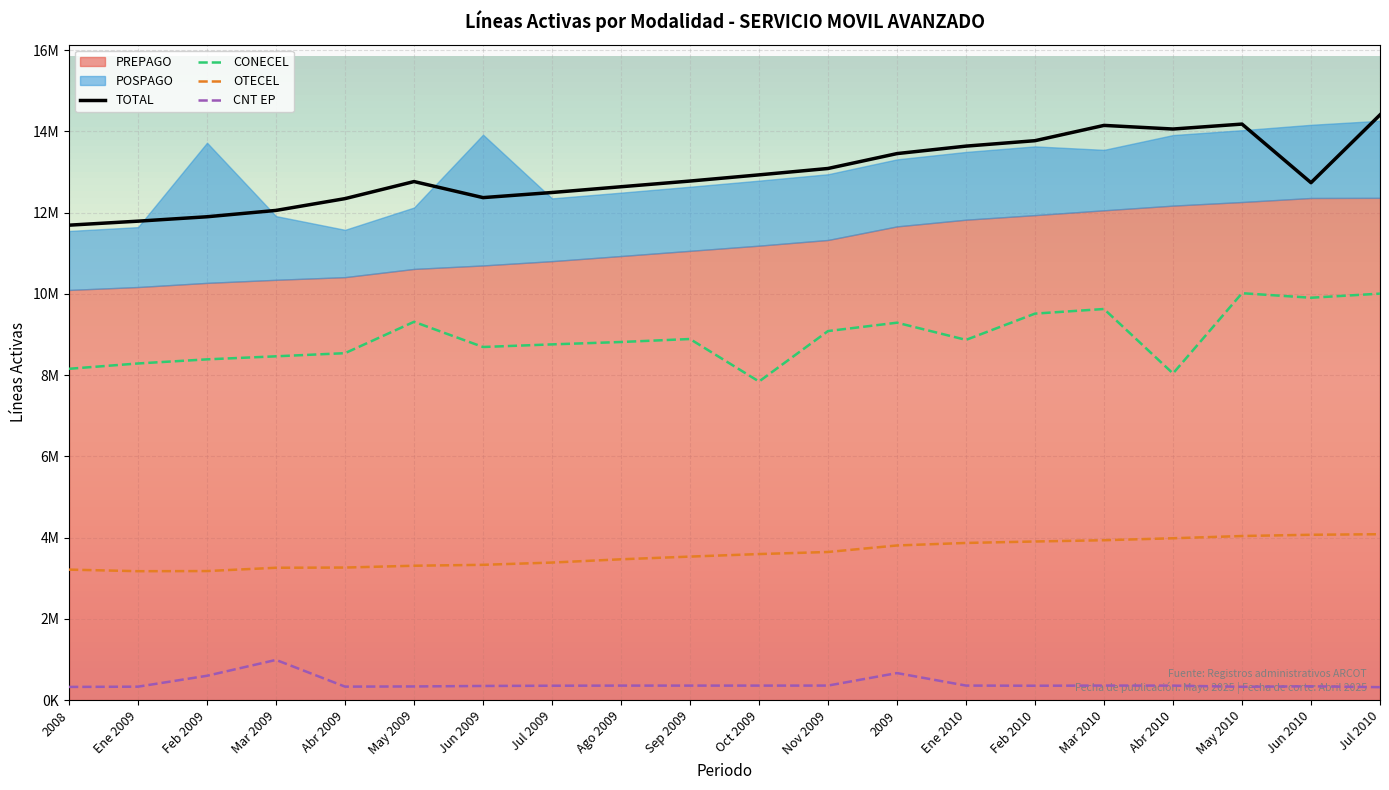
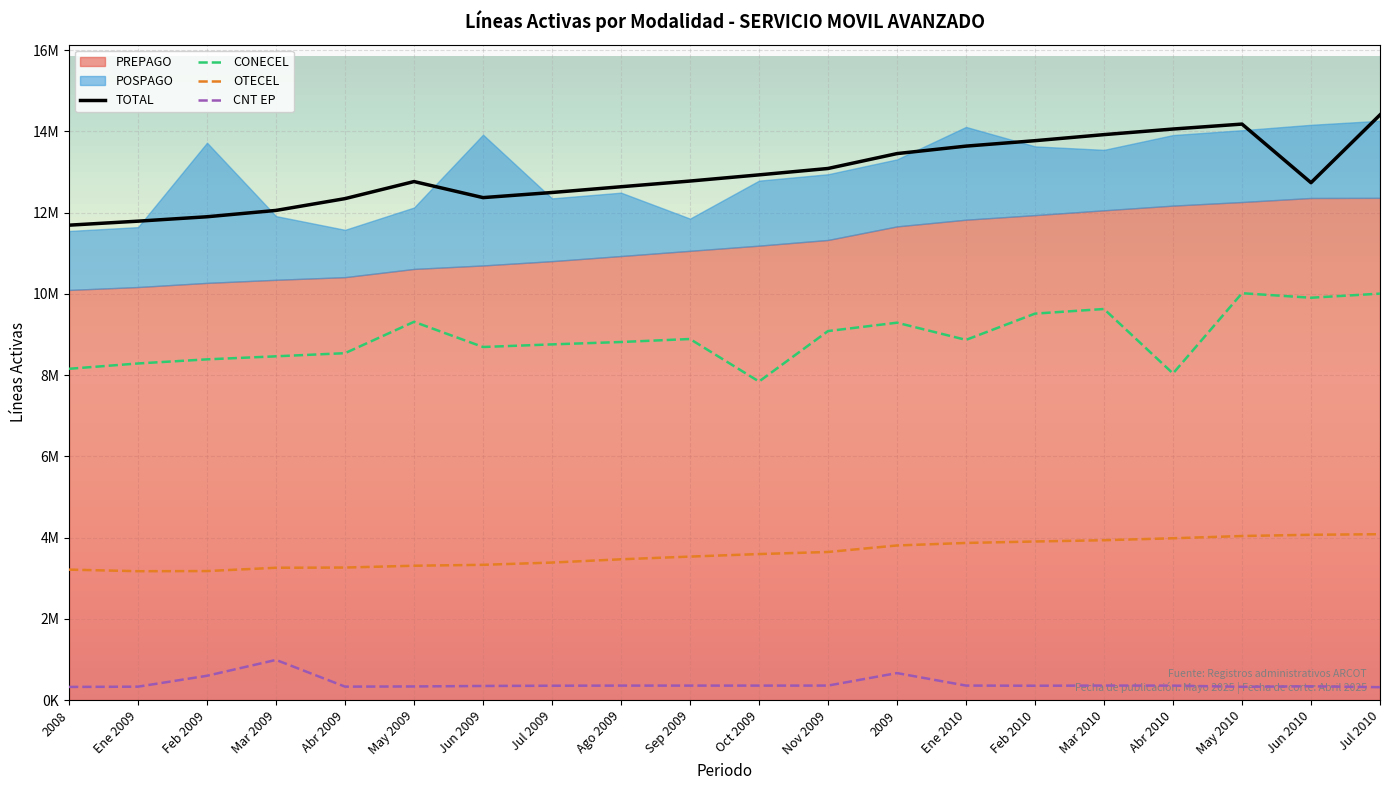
  {
    "TOTAL": {
      "2008": 11700000,
      "Ene 2009": 11800000,
      "Feb 2009": 11900000,
      "Mar 2009": 12100000,
      "Abr 2009": 12300000,
      "May 2009": 12800000,
      "Jun 2009": 12400000,
      "Jul 2009": 12500000,
      "Ago 2009": 12600000,
      "Sep 2009": 12800000,
      "Oct 2009": 12900000,
      "Nov 2009": 13100000,
      "2009": 13500000,
      "Ene 2010": 13600000,
      "Feb 2010": 13800000,
-     "Mar 2010": 14100000,
+     "Mar 2010": 13900000,
      "Abr 2010": 14100000,
      "May 2010": 14200000,
      "Jun 2010": 12700000,
      "Jul 2010": 14400000
    },
    "CONECEL": {
      "2008": 8200000,
      "Ene 2009": 8300000,
      "Feb 2009": 8400000,
      "Mar 2009": 8500000,
      "Abr 2009": 8500000,
      "May 2009": 9300000,
      "Jun 2009": 8700000,
      "Jul 2009": 8800000,
      "Ago 2009": 8800000,
      "Sep 2009": 8900000,
      "Oct 2009": 7800000,
      "Nov 2009": 9100000,
      "2009": 9300000,
      "Ene 2010": 8900000,
      "Feb 2010": 9500000,
      "Mar 2010": 9600000,
      "Abr 2010": 8000000,
      "May 2010": 10000000,
      "Jun 2010": 9900000,
      "Jul 2010": 10000000
    },
    "POSPAGO": {
      "2008": 1500000,
      "Ene 2009": 1500000,
      "Feb 2009": 3400000,
      "Mar 2009": 1600000,
      "Abr 2009": 1200000,
      "May 2009": 1500000,
      "Jun 2009": 3200000,
      "Jul 2009": 1500000,
      "Ago 2009": 1600000,
-     "Sep 2009": 1600000,
+     "Sep 2009": 800000,
      "Oct 2009": 1600000,
      "Nov 2009": 1600000,
      "2009": 1600000,
-     "Ene 2010": 1700000,
+     "Ene 2010": 2300000,
      "Feb 2010": 1700000,
      "Mar 2010": 1500000,
      "Abr 2010": 1700000,
      "May 2010": 1800000,
      "Jun 2010": 1800000,
      "Jul 2010": 1900000
    },
    "CNT EP": {
      "2008": 300000,
      "Ene 2009": 300000,
      "Feb 2009": 600000,
      "Mar 2009": 1000000,
      "Abr 2009": 300000,
      "May 2009": 300000,
      "Jun 2009": 300000,
      "Jul 2009": 400000,
      "Ago 2009": 400000,
      "Sep 2009": 400000,
      "Oct 2009": 400000,
      "Nov 2009": 400000,
      "2009": 700000,
      "Ene 2010": 400000,
      "Feb 2010": 400000,
      "Jul 2010": 300000
    }
  }
